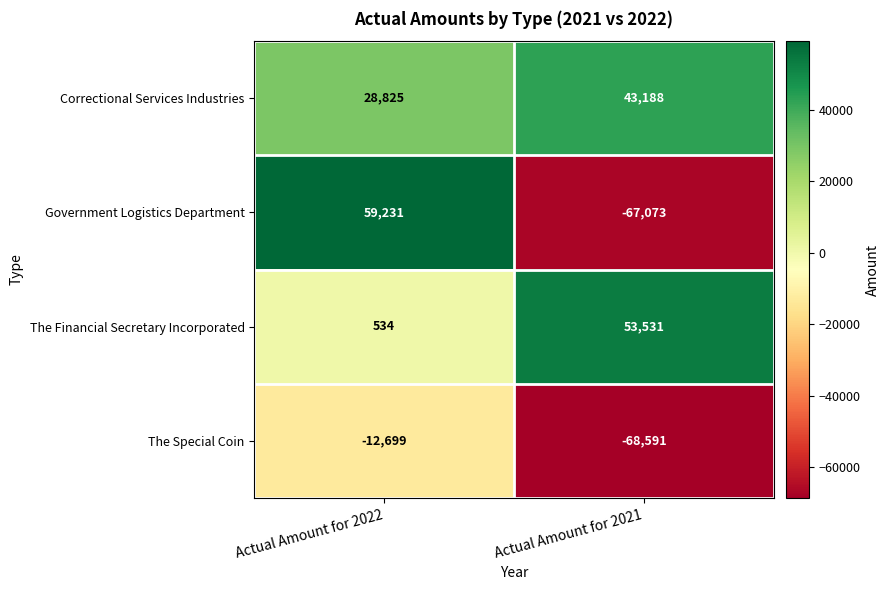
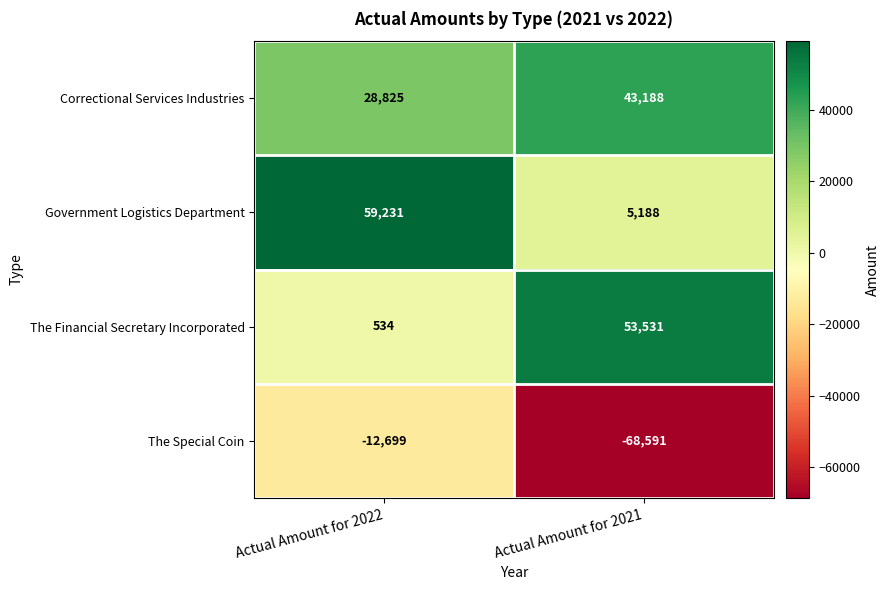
  {
    "Correctional Services Industries": {
      "Actual Amount for 2022": "28,825",
      "Actual Amount for 2021": "43,188"
    },
    "Government Logistics Department": {
      "Actual Amount for 2022": "59,231",
-     "Actual Amount for 2021": "-67,073"
+     "Actual Amount for 2021": "5,188"
    },
    "The Financial Secretary Incorporated": {
      "Actual Amount for 2022": "534",
      "Actual Amount for 2021": "53,531"
    },
    "The Special Coin": {
      "Actual Amount for 2022": "-12,699",
      "Actual Amount for 2021": "-68,591"
    }
  }
